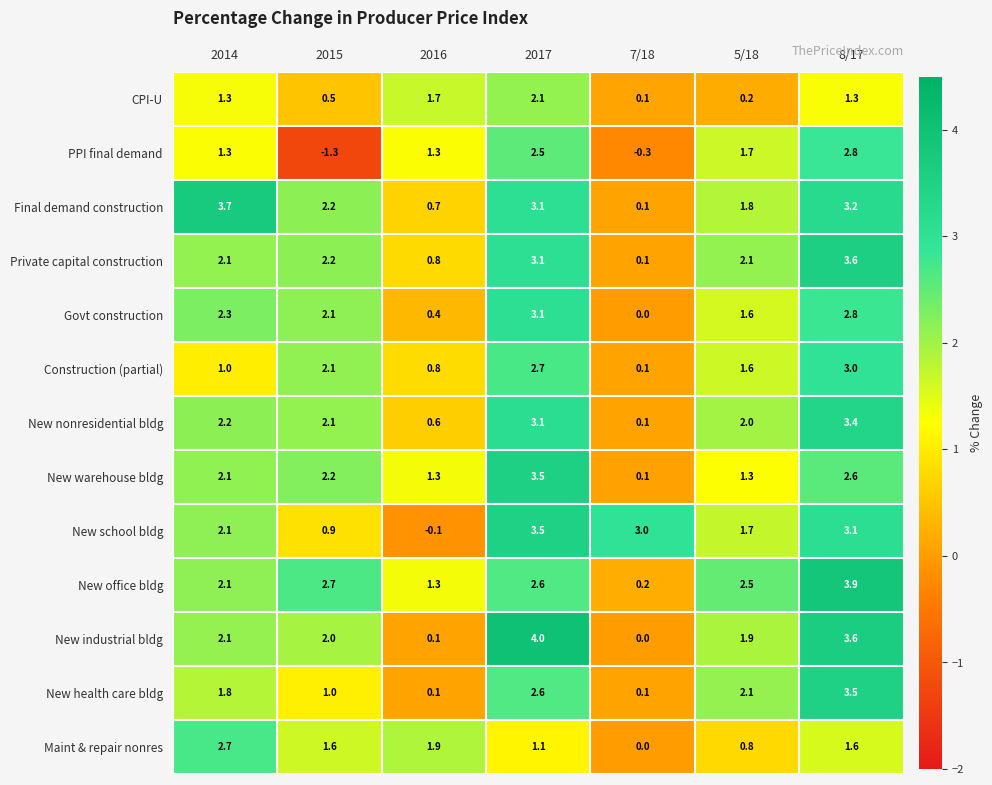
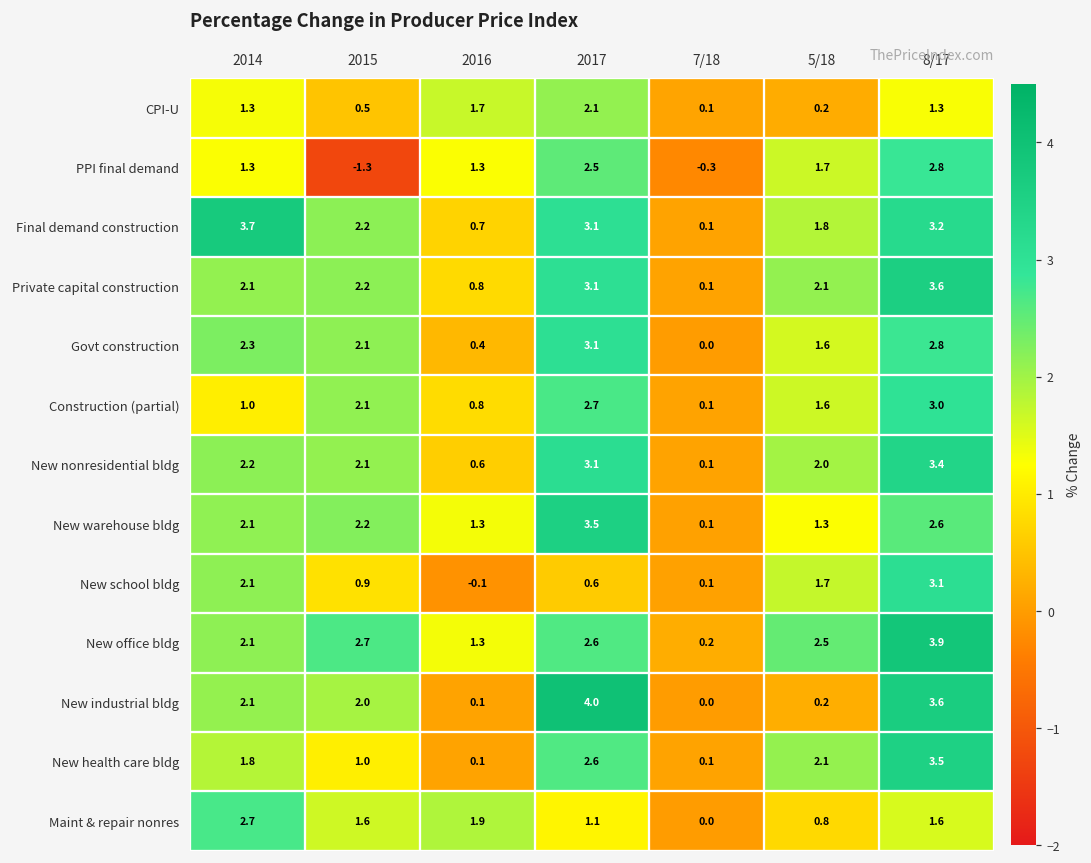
  {
    "CPI-U": {
      "2014": 1.3,
      "2015": 0.5,
      "2016": 1.7,
      "2017": 2.1,
      "7/18": 0.1,
      "5/18": 0.2,
      "8/17": 1.3
    },
    "PPI final demand": {
      "2014": 1.3,
      "2015": -1.3,
      "2016": 1.3,
      "2017": 2.5,
      "7/18": -0.3,
      "5/18": 1.7,
      "8/17": 2.8
    },
    "Final demand construction": {
      "2014": 3.7,
      "2015": 2.2,
      "2016": 0.7,
      "2017": 3.1,
      "7/18": 0.1,
      "5/18": 1.8,
      "8/17": 3.2
    },
    "Private capital construction": {
      "2014": 2.1,
      "2015": 2.2,
      "2016": 0.8,
      "2017": 3.1,
      "7/18": 0.1,
      "5/18": 2.1,
      "8/17": 3.6
    },
    "Govt construction": {
      "2014": 2.3,
      "2015": 2.1,
      "2016": 0.4,
      "2017": 3.1,
      "7/18": 0.0,
      "5/18": 1.6,
      "8/17": 2.8
    },
    "Construction (partial)": {
      "2014": 1.0,
      "2015": 2.1,
      "2016": 0.8,
      "2017": 2.7,
      "7/18": 0.1,
      "5/18": 1.6,
      "8/17": 3.0
    },
    "New nonresidential bldg": {
      "2014": 2.2,
      "2015": 2.1,
      "2016": 0.6,
      "2017": 3.1,
      "7/18": 0.1,
      "5/18": 2.0,
      "8/17": 3.4
    },
    "New warehouse bldg": {
      "2014": 2.1,
      "2015": 2.2,
      "2016": 1.3,
      "2017": 3.5,
      "7/18": 0.1,
      "5/18": 1.3,
      "8/17": 2.6
    },
    "New school bldg": {
      "2014": 2.1,
      "2015": 0.9,
      "2016": -0.1,
-     "2017": 3.5,
-     "7/18": 3.0,
+     "2017": 0.6,
+     "7/18": 0.1,
      "5/18": 1.7,
      "8/17": 3.1
    },
    "New office bldg": {
      "2014": 2.1,
      "2015": 2.7,
      "2016": 1.3,
      "2017": 2.6,
      "7/18": 0.2,
      "5/18": 2.5,
      "8/17": 3.9
    },
    "New industrial bldg": {
      "2014": 2.1,
      "2015": 2.0,
      "2016": 0.1,
      "2017": 4.0,
      "7/18": 0.0,
-     "5/18": 1.9,
+     "5/18": 0.2,
      "8/17": 3.6
    },
    "New health care bldg": {
      "2014": 1.8,
      "2015": 1.0,
      "2016": 0.1,
      "2017": 2.6,
      "7/18": 0.1,
      "5/18": 2.1,
      "8/17": 3.5
    },
    "Maint & repair nonres": {
      "2014": 2.7,
      "2015": 1.6,
      "2016": 1.9,
      "2017": 1.1,
      "7/18": 0.0,
      "5/18": 0.8,
      "8/17": 1.6
    }
  }
